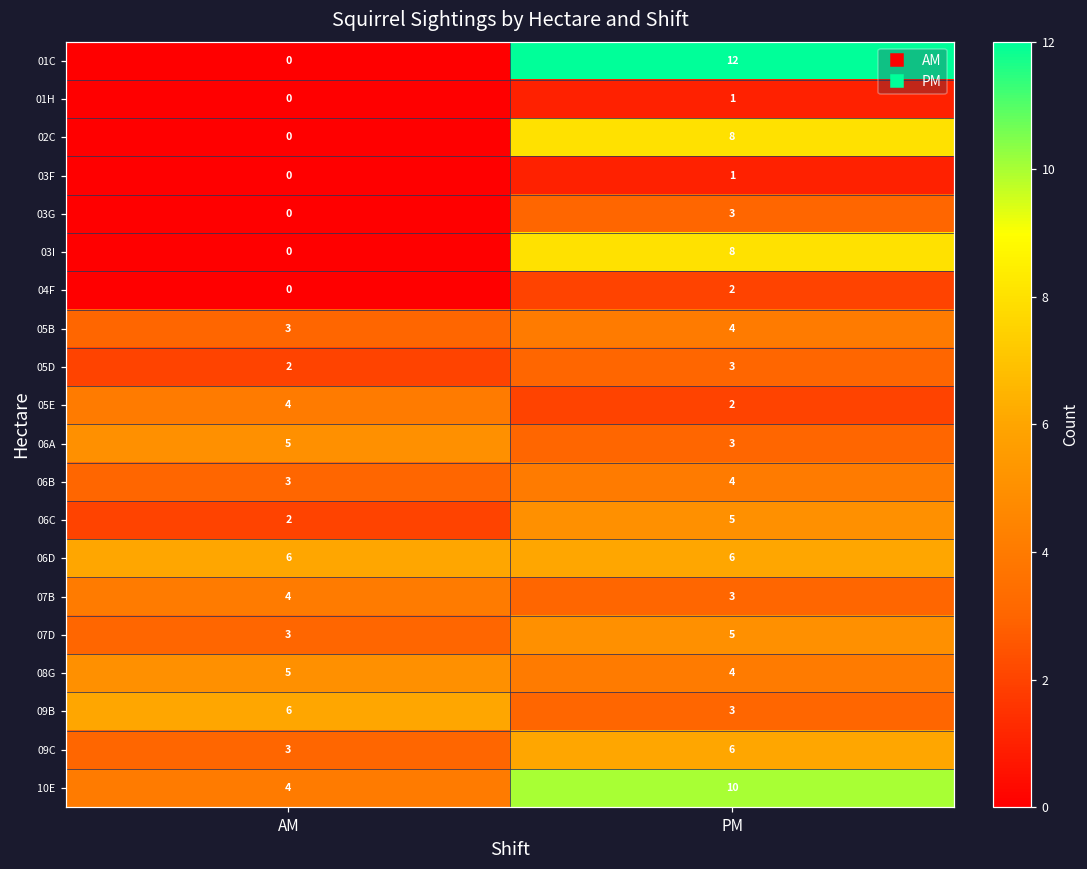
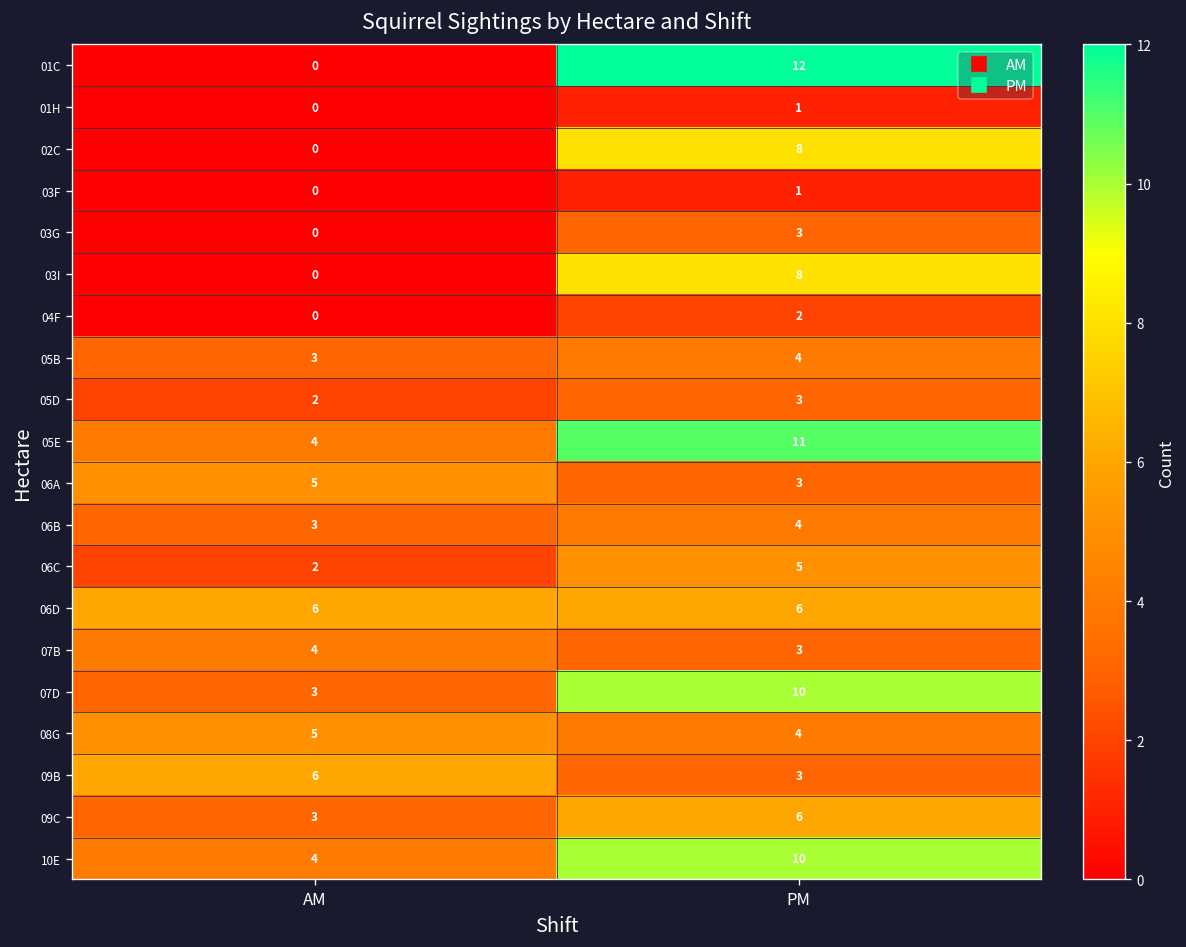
  {
    "01C": {
      "AM": 0,
      "PM": 12
    },
    "01H": {
      "AM": 0,
      "PM": 1
    },
    "02C": {
      "AM": 0,
      "PM": 8
    },
    "03F": {
      "AM": 0,
      "PM": 1
    },
    "03G": {
      "AM": 0,
      "PM": 3
    },
    "03I": {
      "AM": 0,
      "PM": 8
    },
    "04F": {
      "AM": 0,
      "PM": 2
    },
    "05B": {
      "AM": 3,
      "PM": 4
    },
    "05D": {
      "AM": 2,
      "PM": 3
    },
    "05E": {
      "AM": 4,
-     "PM": 2
+     "PM": 11
    },
    "06A": {
      "AM": 5,
      "PM": 3
    },
    "06B": {
      "AM": 3,
      "PM": 4
    },
    "06C": {
      "AM": 2,
      "PM": 5
    },
    "06D": {
      "AM": 6,
      "PM": 6
    },
    "07B": {
      "AM": 4,
      "PM": 3
    },
    "07D": {
      "AM": 3,
-     "PM": 5
+     "PM": 10
    },
    "08G": {
      "AM": 5,
      "PM": 4
    },
    "09B": {
      "AM": 6,
      "PM": 3
    },
    "09C": {
      "AM": 3,
      "PM": 6
    },
    "10E": {
      "AM": 4,
      "PM": 10
    }
  }
